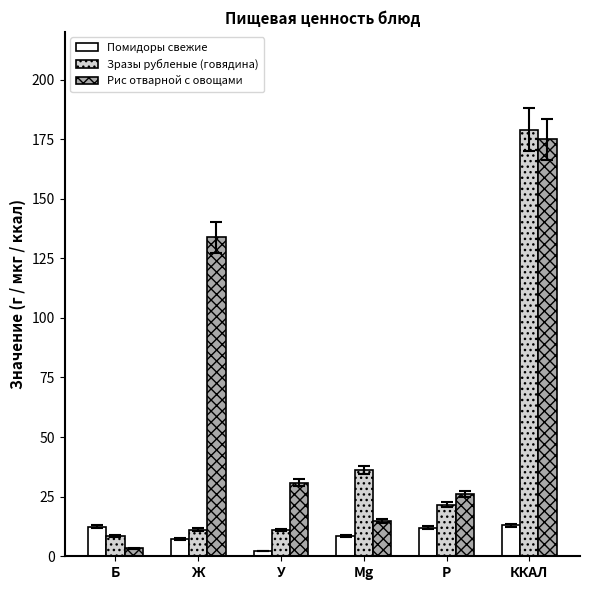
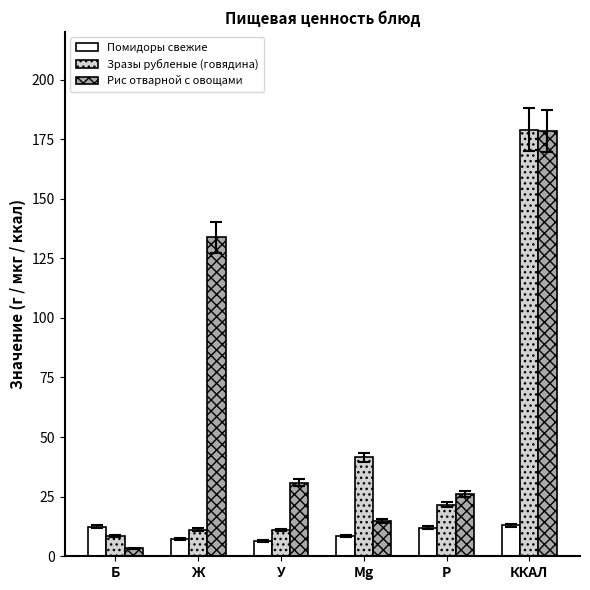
  {
    "Помидоры свежие": {
      "Б": 12,
      "Ж": 7,
-     "У": 2,
+     "У": 7,
      "Mg": 8,
      "P": 12,
      "ККАЛ": 13
    },
    "Зразы рубленые (говядина)": {
      "Б": 9,
      "Ж": 11,
      "У": 11,
-     "Mg": 36,
+     "Mg": 41,
      "P": 22,
      "ККАЛ": 179
    },
    "Рис отварной с овощами": {
      "Б": 3,
      "Ж": 134,
      "У": 31,
      "Mg": 15,
      "P": 26,
-     "ККАЛ": 175
+     "ККАЛ": 178
    }
  }
